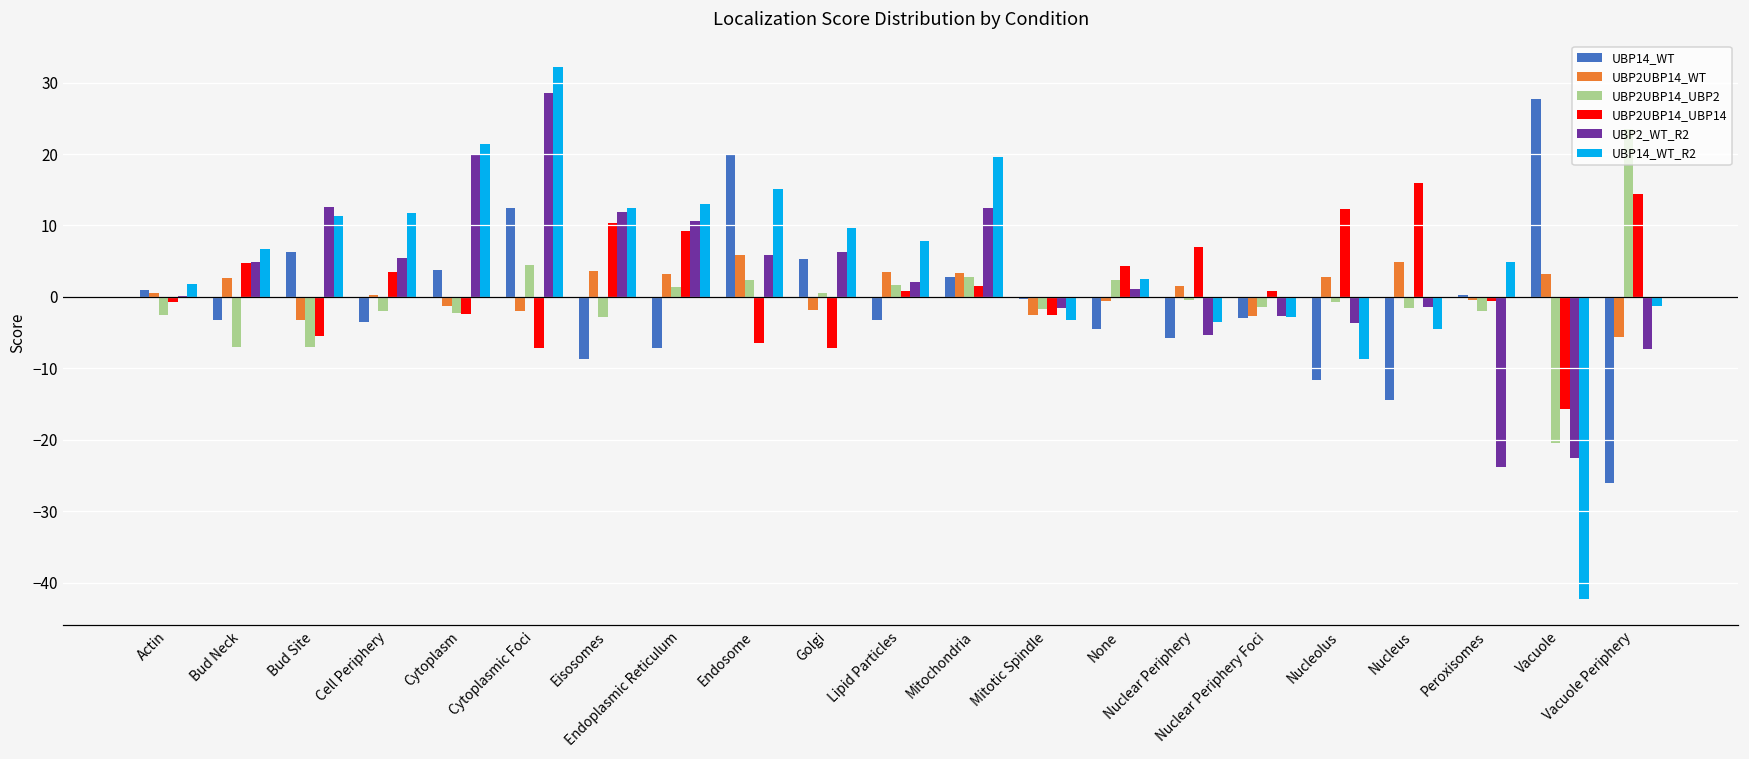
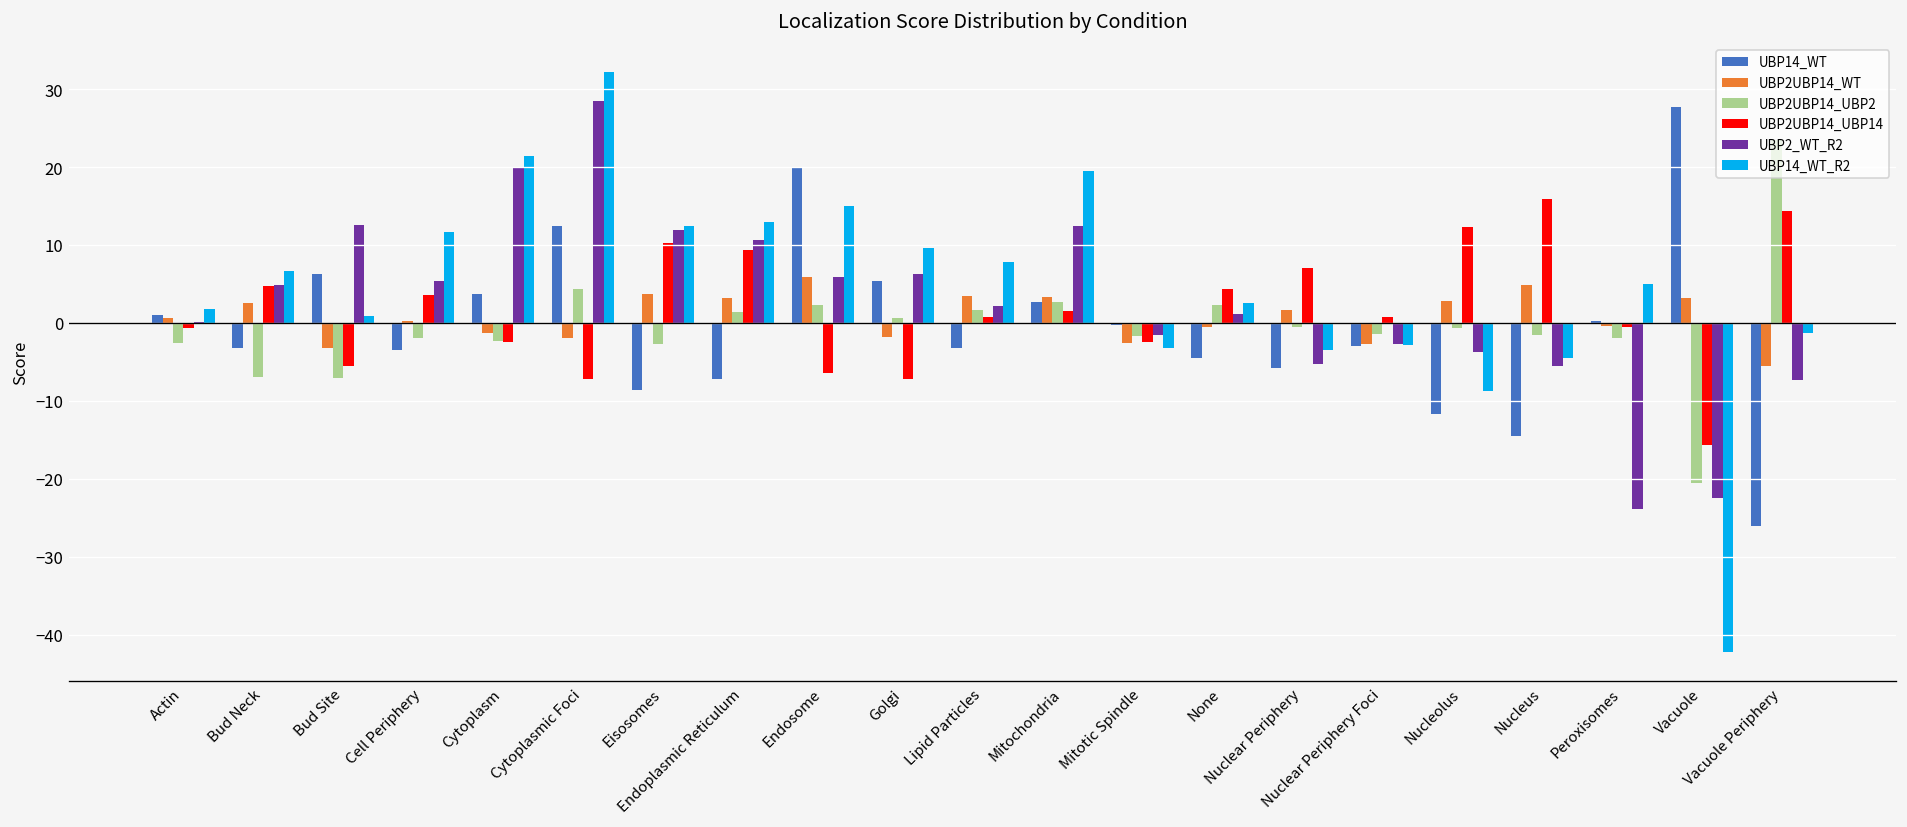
  {
    "UBP14_WT": {
      "Actin": 1,
      "Bud Neck": -3,
      "Bud Site": 6,
      "Cell Periphery": -3,
      "Cytoplasm": 4,
      "Cytoplasmic Foci": 12,
      "Eisosomes": -9,
      "Endoplasmic Reticulum": -7,
      "Endosome": 20,
      "Golgi": 5,
      "Lipid Particles": -3,
      "Mitochondria": 3,
      "None": -5,
      "Nuclear Periphery": -6,
      "Nuclear Periphery Foci": -3,
      "Nucleolus": -12,
      "Nucleus": -14,
      "Vacuole": 28,
      "Vacuole Periphery": -26
    },
    "UBP2UBP14_WT": {
      "Actin": 1,
      "Bud Neck": 3,
      "Bud Site": -3,
      "Cytoplasm": -1,
      "Cytoplasmic Foci": -2,
      "Eisosomes": 4,
      "Endoplasmic Reticulum": 3,
      "Endosome": 6,
      "Golgi": -2,
      "Lipid Particles": 3,
      "Mitochondria": 3,
      "Mitotic Spindle": -3,
      "None": -1,
      "Nuclear Periphery": 2,
      "Nuclear Periphery Foci": -3,
      "Nucleolus": 3,
      "Nucleus": 5,
      "Peroxisomes": 0,
      "Vacuole": 3,
      "Vacuole Periphery": -6
    },
    "UBP2UBP14_UBP2": {
      "Actin": -3,
      "Bud Neck": -7,
      "Bud Site": -7,
      "Cell Periphery": -2,
      "Cytoplasm": -2,
      "Cytoplasmic Foci": 4,
      "Eisosomes": -3,
      "Endoplasmic Reticulum": 1,
      "Endosome": 2,
      "Golgi": 1,
      "Lipid Particles": 2,
      "Mitochondria": 3,
      "Mitotic Spindle": -2,
      "None": 2,
      "Nuclear Periphery": 0,
      "Nuclear Periphery Foci": -1,
      "Nucleolus": -1,
      "Nucleus": -2,
      "Peroxisomes": -2,
      "Vacuole": -20
    },
    "UBP2UBP14_UBP14": {
      "Actin": -1,
      "Bud Neck": 5,
      "Bud Site": -5,
      "Cell Periphery": 4,
      "Cytoplasm": -2,
      "Cytoplasmic Foci": -7,
      "Eisosomes": 10,
      "Endoplasmic Reticulum": 9,
      "Endosome": -6,
      "Golgi": -7,
      "Lipid Particles": 1,
      "Mitochondria": 2,
      "Mitotic Spindle": -2,
      "None": 4,
      "Nuclear Periphery": 7,
      "Nuclear Periphery Foci": 1,
      "Nucleolus": 12,
      "Nucleus": 16,
      "Peroxisomes": -1,
      "Vacuole": -16,
      "Vacuole Periphery": 14
    },
    "UBP2_WT_R2": {
      "Bud Neck": 5,
      "Bud Site": 13,
      "Cell Periphery": 5,
      "Cytoplasm": 20,
      "Cytoplasmic Foci": 29,
      "Eisosomes": 12,
      "Endoplasmic Reticulum": 11,
      "Endosome": 6,
      "Golgi": 6,
      "Lipid Particles": 2,
      "Mitochondria": 12,
      "Mitotic Spindle": -2,
      "None": 1,
      "Nuclear Periphery": -5,
      "Nuclear Periphery Foci": -3,
      "Nucleolus": -4,
-     "Nucleus": -1,
+     "Nucleus": -6,
      "Peroxisomes": -24,
      "Vacuole": -23,
      "Vacuole Periphery": -7
    },
    "UBP14_WT_R2": {
      "Actin": 2,
      "Bud Neck": 7,
-     "Bud Site": 11,
+     "Bud Site": 1,
      "Cell Periphery": 12,
      "Cytoplasm": 21,
      "Cytoplasmic Foci": 32,
      "Eisosomes": 12,
      "Endoplasmic Reticulum": 13,
      "Endosome": 15,
      "Golgi": 10,
      "Lipid Particles": 8,
      "Mitochondria": 20,
      "Mitotic Spindle": -3,
      "None": 3,
      "Nuclear Periphery": -4,
      "Nuclear Periphery Foci": -3,
      "Nucleolus": -9,
      "Nucleus": -5,
      "Peroxisomes": 5,
      "Vacuole": -42,
      "Vacuole Periphery": -1
    }
  }
